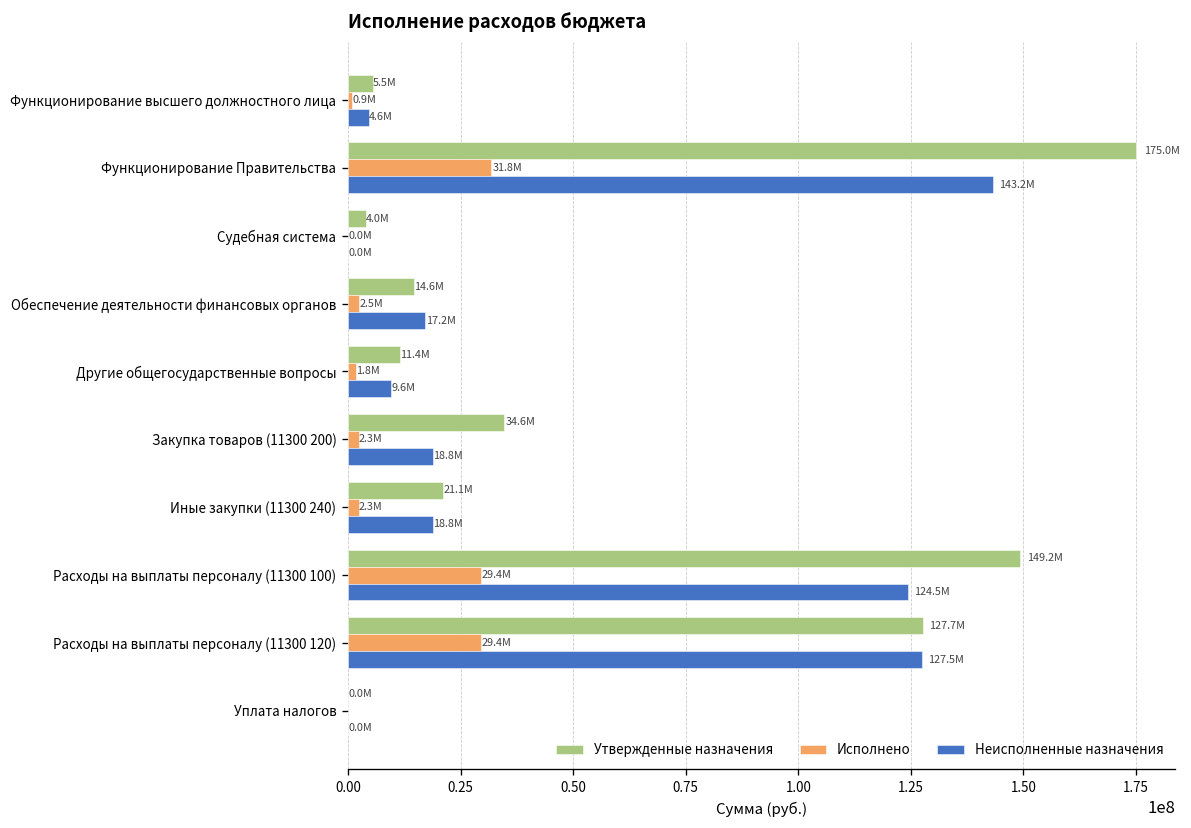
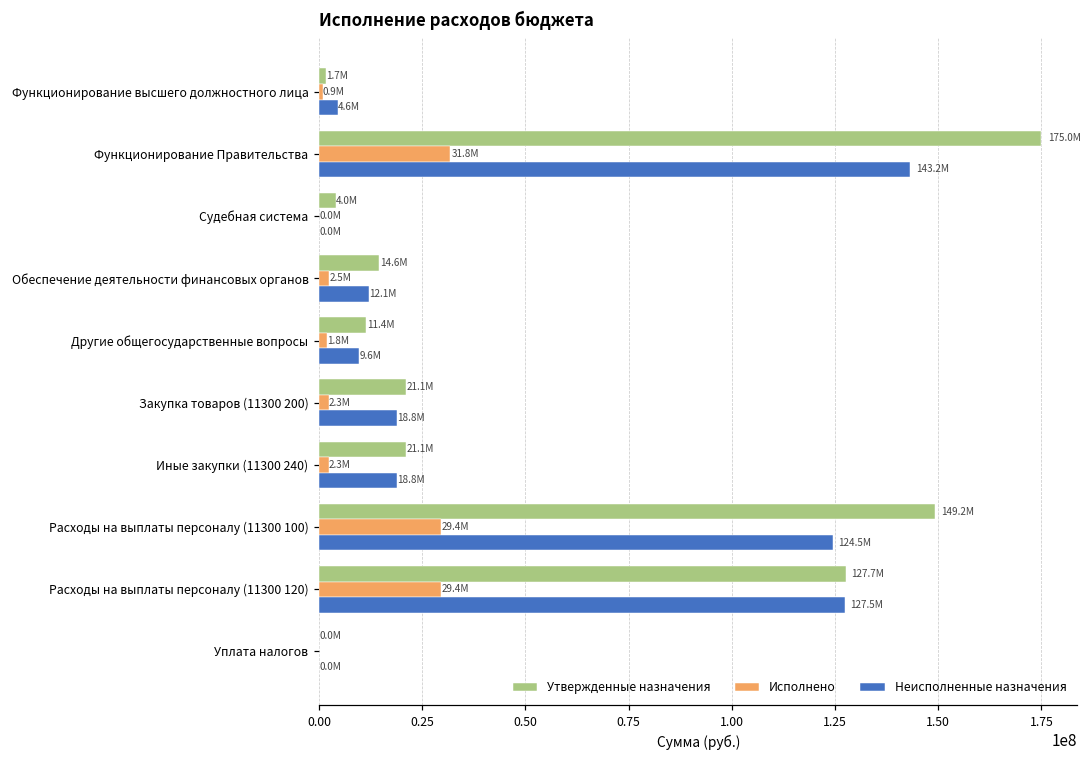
  {
    "Утвержденные назначения": {
-     "Функционирование высшего должностного лица": "5.5M",
+     "Функционирование высшего должностного лица": "1.7M",
      "Функционирование Правительства": "175.0M",
      "Судебная система": "4.0M",
      "Обеспечение деятельности финансовых органов": "14.6M",
      "Другие общегосударственные вопросы": "11.4M",
-     "Закупка товаров (11300 200)": "34.6M",
+     "Закупка товаров (11300 200)": "21.1M",
      "Иные закупки (11300 240)": "21.1M",
      "Расходы на выплаты персоналу (11300 100)": "149.2M",
      "Расходы на выплаты персоналу (11300 120)": "127.7M"
    },
    "Исполнено": {
      "Функционирование высшего должностного лица": "0.9M",
      "Функционирование Правительства": "31.8M",
      "Обеспечение деятельности финансовых органов": "2.5M",
      "Другие общегосударственные вопросы": "1.8M",
      "Закупка товаров (11300 200)": "2.3M",
      "Иные закупки (11300 240)": "2.3M",
      "Расходы на выплаты персоналу (11300 100)": "29.4M",
      "Расходы на выплаты персоналу (11300 120)": "29.4M",
      "Уплата налогов": "0.0M"
    },
    "Неисполненные назначения": {
      "Функционирование высшего должностного лица": "4.6M",
      "Функционирование Правительства": "143.2M",
-     "Обеспечение деятельности финансовых органов": "17.2M",
+     "Обеспечение деятельности финансовых органов": "12.1M",
      "Другие общегосударственные вопросы": "9.6M",
      "Закупка товаров (11300 200)": "18.8M",
      "Иные закупки (11300 240)": "18.8M",
      "Расходы на выплаты персоналу (11300 100)": "124.5M",
      "Расходы на выплаты персоналу (11300 120)": "127.5M"
    }
  }
